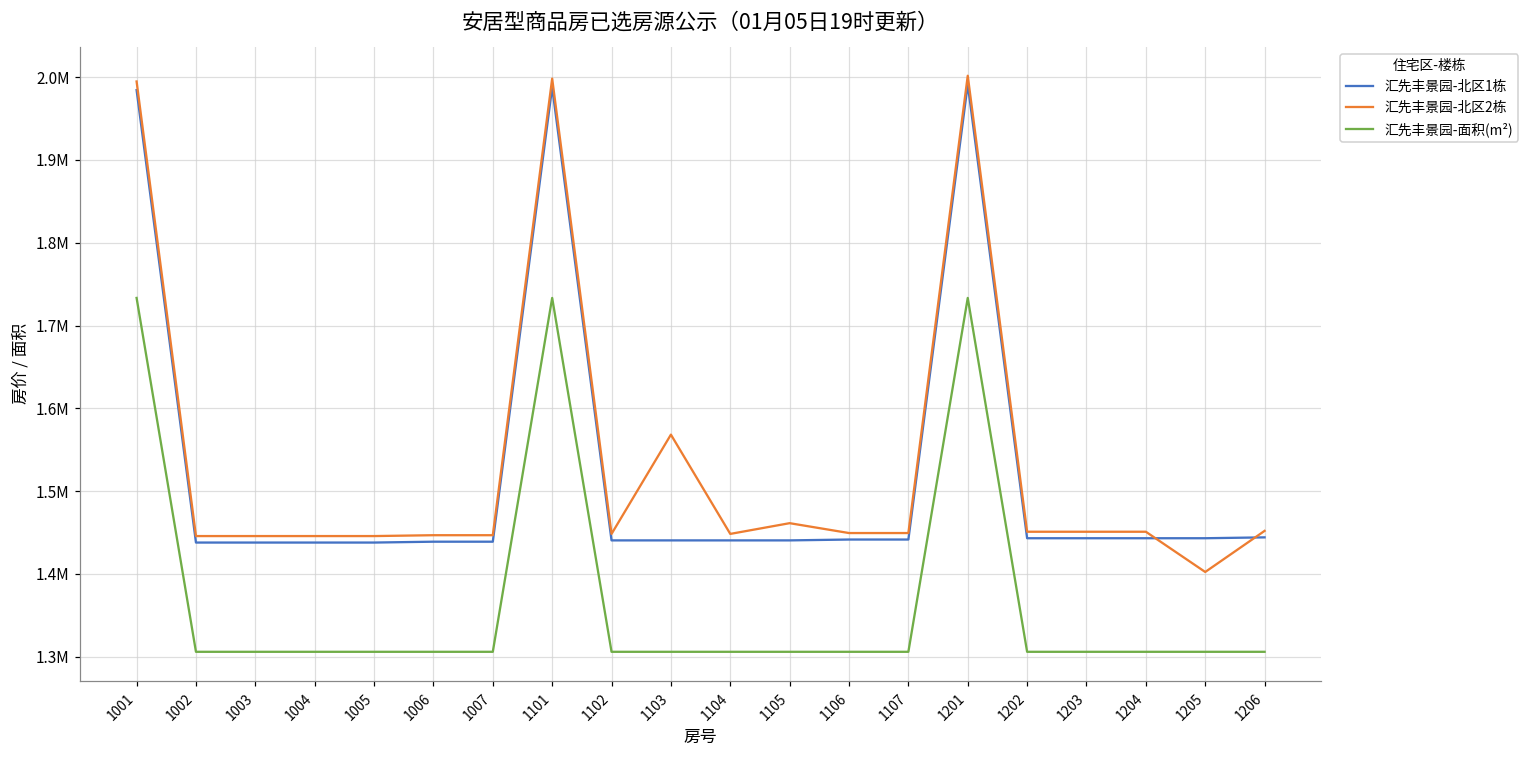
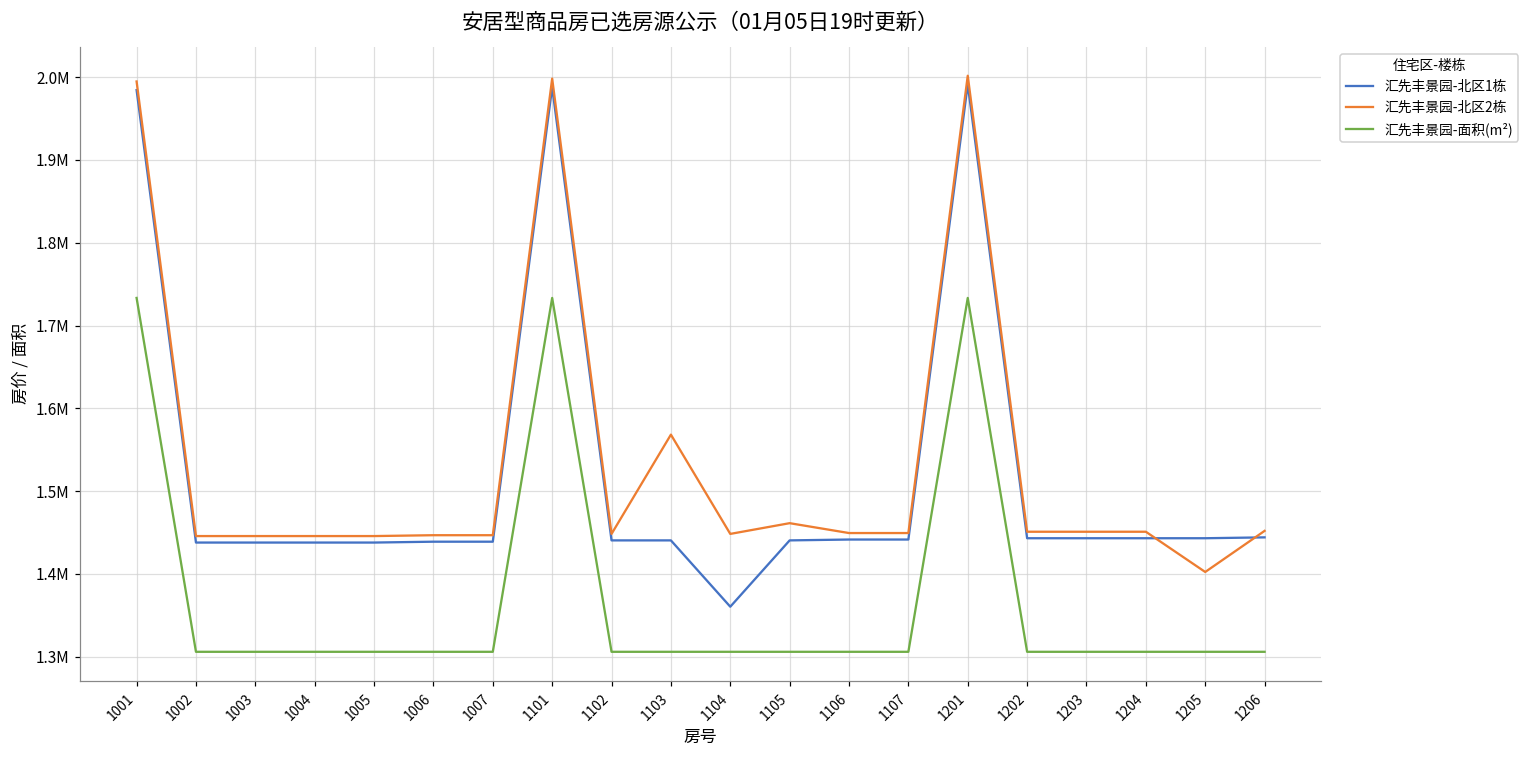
  {
    "汇先丰景园-北区1栋": {
      "1001": 1980000,
      "1002": 1440000,
      "1003": 1440000,
      "1004": 1440000,
      "1005": 1440000,
      "1006": 1440000,
      "1007": 1440000,
      "1101": 1990000,
      "1102": 1440000,
      "1103": 1440000,
-     "1104": 1440000,
+     "1104": 1360000,
      "1105": 1440000,
      "1106": 1440000,
      "1107": 1440000,
      "1201": 1990000,
      "1202": 1440000,
      "1203": 1440000,
      "1204": 1440000,
      "1205": 1440000,
      "1206": 1440000
    },
    "汇先丰景园-北区2栋": {
      "1001": 1990000,
      "1002": 1450000,
      "1003": 1450000,
      "1004": 1450000,
      "1005": 1450000,
      "1006": 1450000,
      "1007": 1450000,
      "1101": 2000000,
      "1102": 1450000,
      "1103": 1570000,
      "1104": 1450000,
      "1105": 1460000,
      "1106": 1450000,
      "1107": 1450000,
      "1201": 2000000,
      "1202": 1450000,
      "1203": 1450000,
      "1204": 1450000,
      "1205": 1400000,
      "1206": 1450000
    },
    "汇先丰景园-面积(m²)": {
      "1001": 1730000,
      "1002": 1310000,
      "1003": 1310000,
      "1004": 1310000,
      "1005": 1310000,
      "1006": 1310000,
      "1007": 1310000,
      "1101": 1730000,
      "1102": 1310000,
      "1103": 1310000,
      "1104": 1310000,
      "1105": 1310000,
      "1106": 1310000,
      "1107": 1310000,
      "1201": 1730000,
      "1202": 1310000,
      "1203": 1310000,
      "1204": 1310000,
      "1205": 1310000,
      "1206": 1310000
    }
  }
